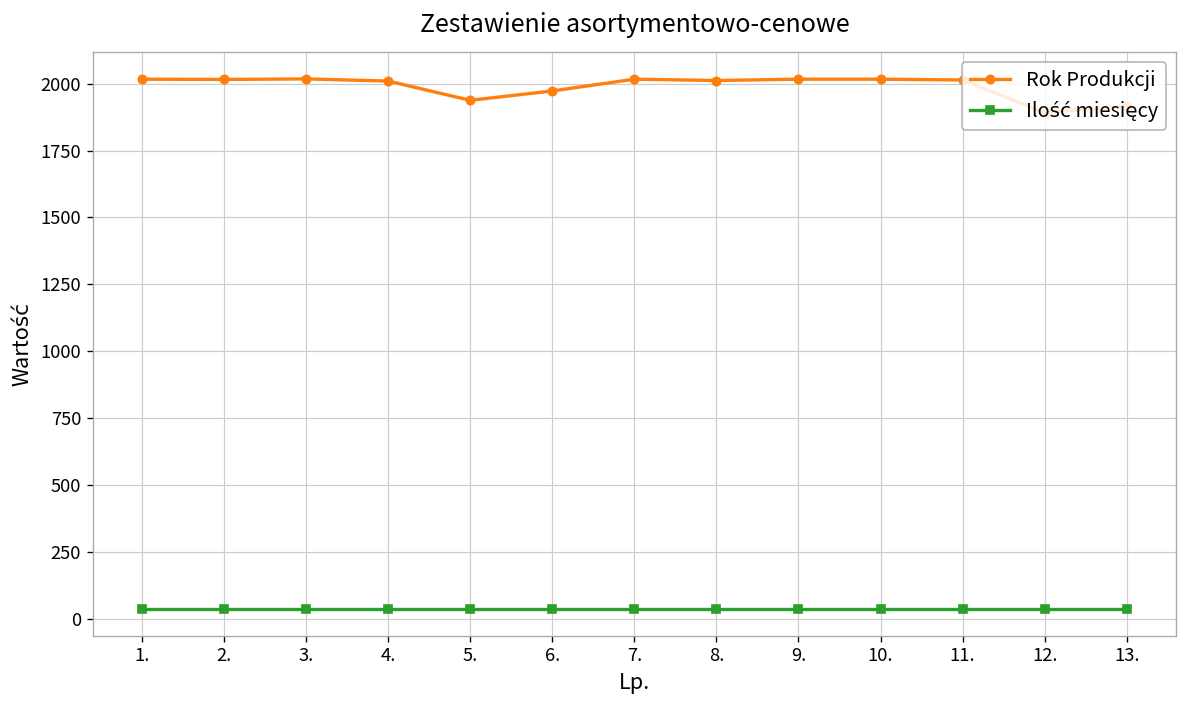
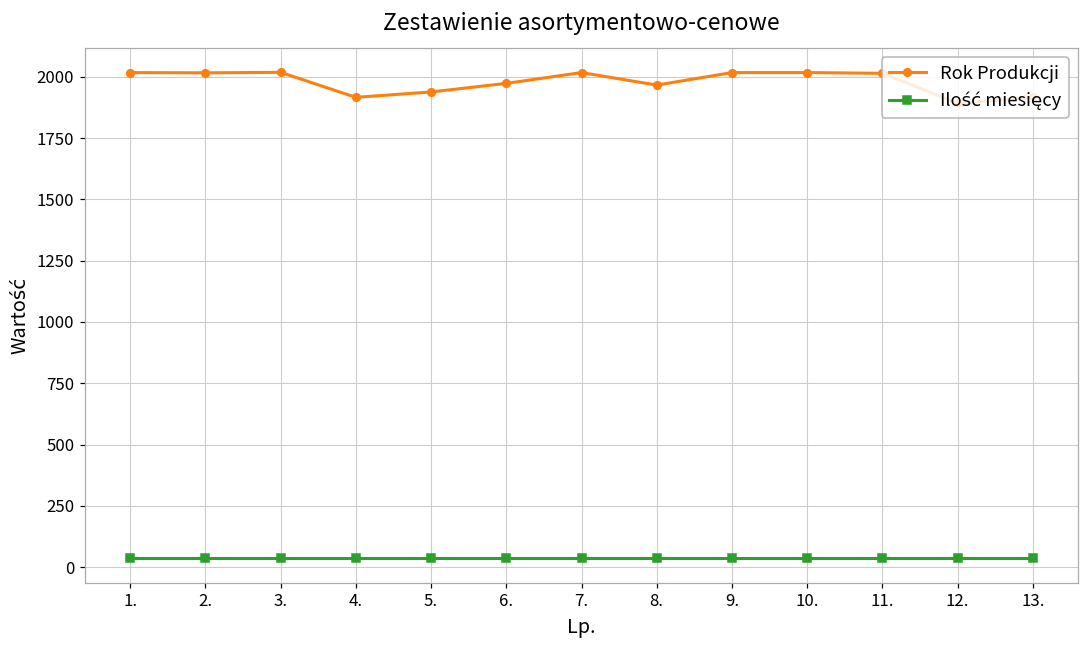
  {
    "Rok Produkcji": {
      "1.": 2020,
      "2.": 2020,
      "3.": 2020,
-     "4.": 2010,
+     "4.": 1920,
      "5.": 1940,
      "6.": 1970,
      "7.": 2020,
-     "8.": 2010,
+     "8.": 1970,
      "9.": 2020,
      "10.": 2020
    },
    "Ilość miesięcy": {
      "1.": 40,
      "2.": 40,
      "3.": 40,
      "4.": 40,
      "5.": 40,
      "6.": 40,
      "7.": 40,
      "8.": 40,
      "9.": 40,
      "10.": 40,
      "11.": 40,
      "12.": 40,
      "13.": 40
    }
  }
